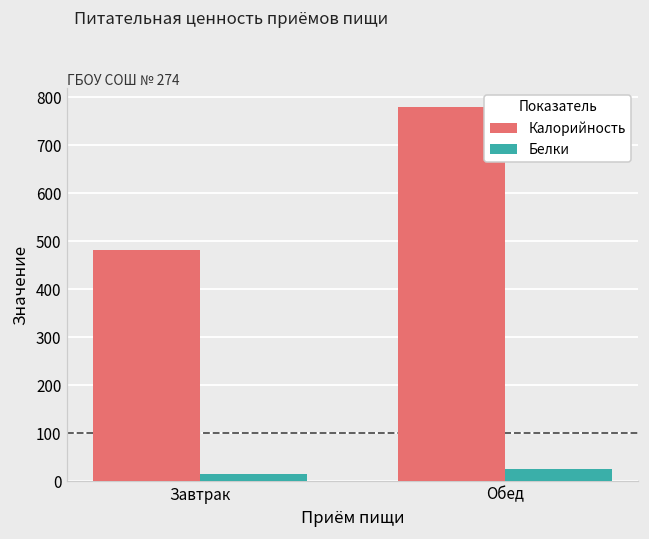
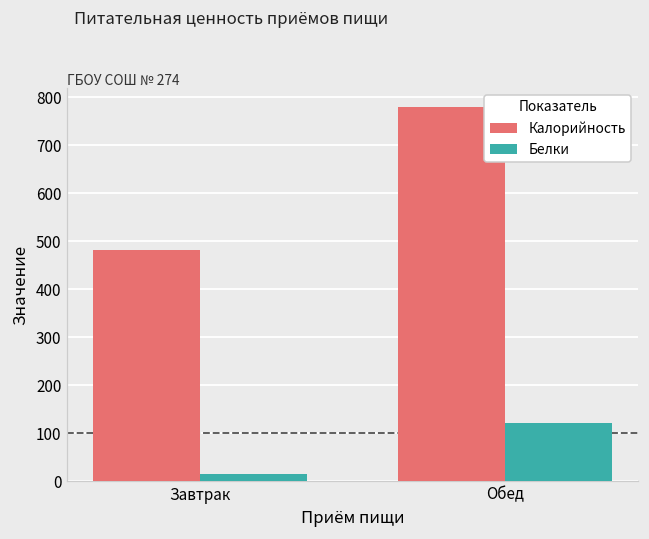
  {
    "Калорийность": {
      "Завтрак": 480,
      "Обед": 780
    },
    "Белки": {
      "Завтрак": 20,
-     "Обед": 30
+     "Обед": 120
    }
  }
